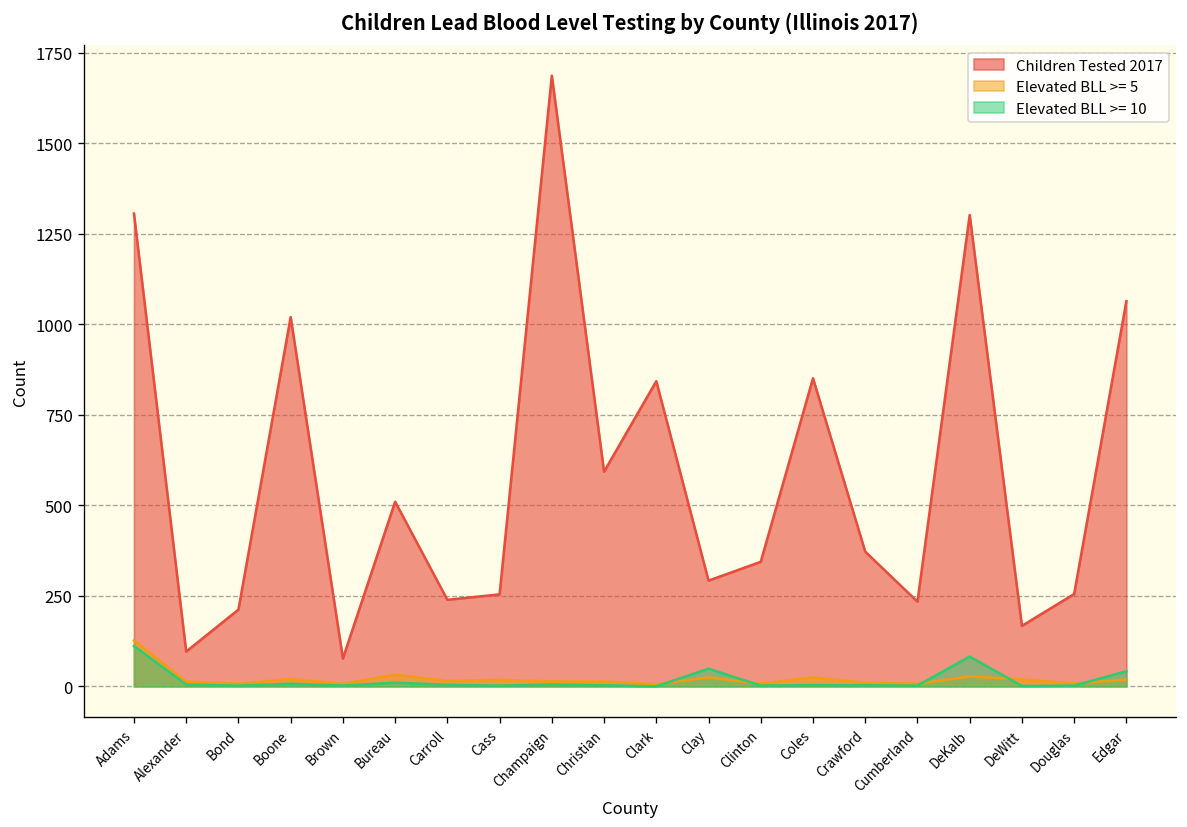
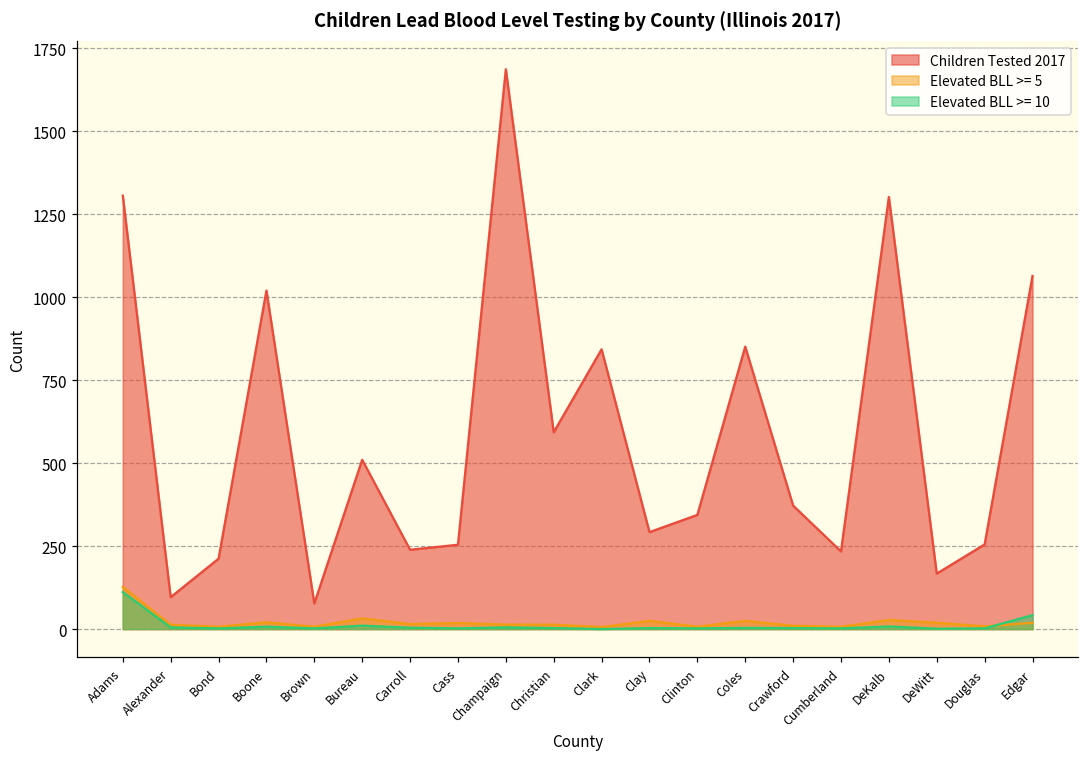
  {
    "Children Tested 2017": {
      "Adams": 1310,
      "Alexander": 100,
      "Bond": 210,
      "Boone": 1020,
      "Brown": 80,
      "Bureau": 510,
      "Carroll": 240,
      "Cass": 250,
      "Champaign": 1690,
      "Christian": 590,
      "Clark": 840,
      "Clay": 290,
      "Clinton": 340,
      "Coles": 850,
      "Crawford": 370,
      "Cumberland": 230,
      "DeKalb": 1300,
      "DeWitt": 170,
      "Douglas": 260,
      "Edgar": 1060
    },
    "Elevated BLL >= 5": {
      "Adams": 130,
      "Boone": 20,
      "Bureau": 30,
      "Carroll": 20,
      "Cass": 20,
      "Christian": 10,
      "Clay": 20,
      "Coles": 20,
      "DeKalb": 30,
      "DeWitt": 20,
      "Edgar": 20
    },
    "Elevated BLL >= 10": {
      "Adams": 110,
      "Boone": 10,
      "Bureau": 10,
      "Carroll": 0,
      "Cass": 0,
      "Christian": 0,
-     "Clay": 50,
+     "Clay": 0,
      "Coles": 0,
-     "DeKalb": 80,
+     "DeKalb": 10,
      "DeWitt": 0,
      "Edgar": 40
    }
  }
